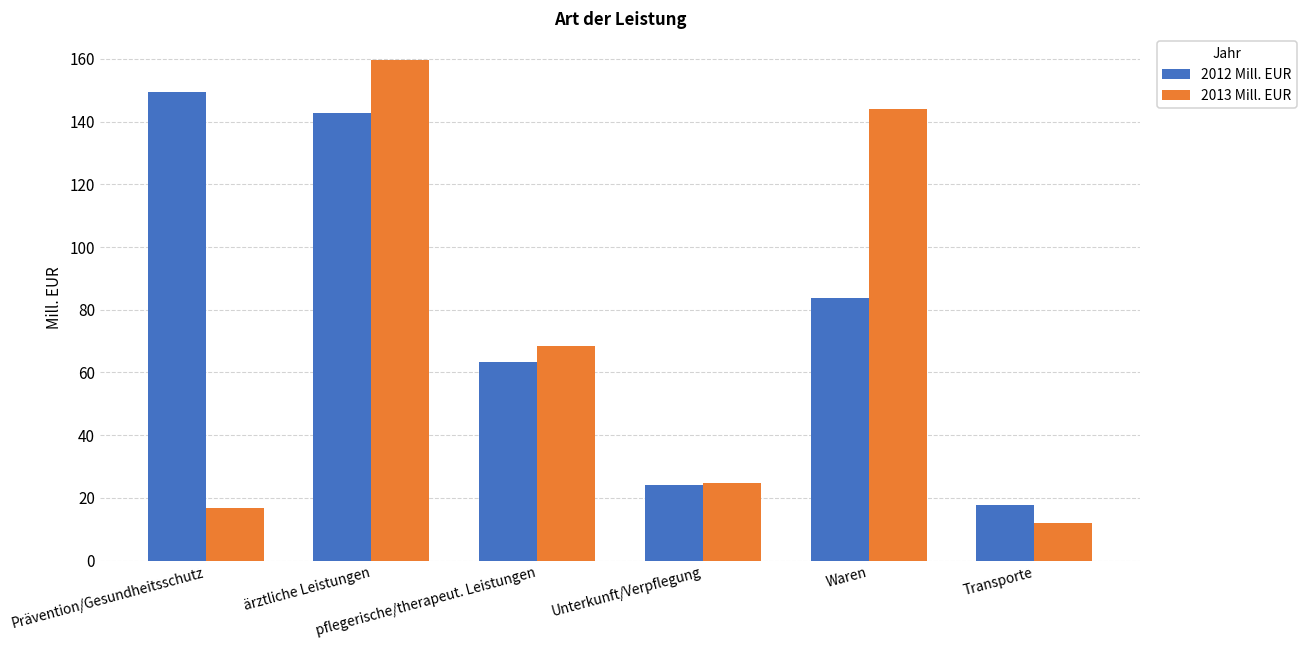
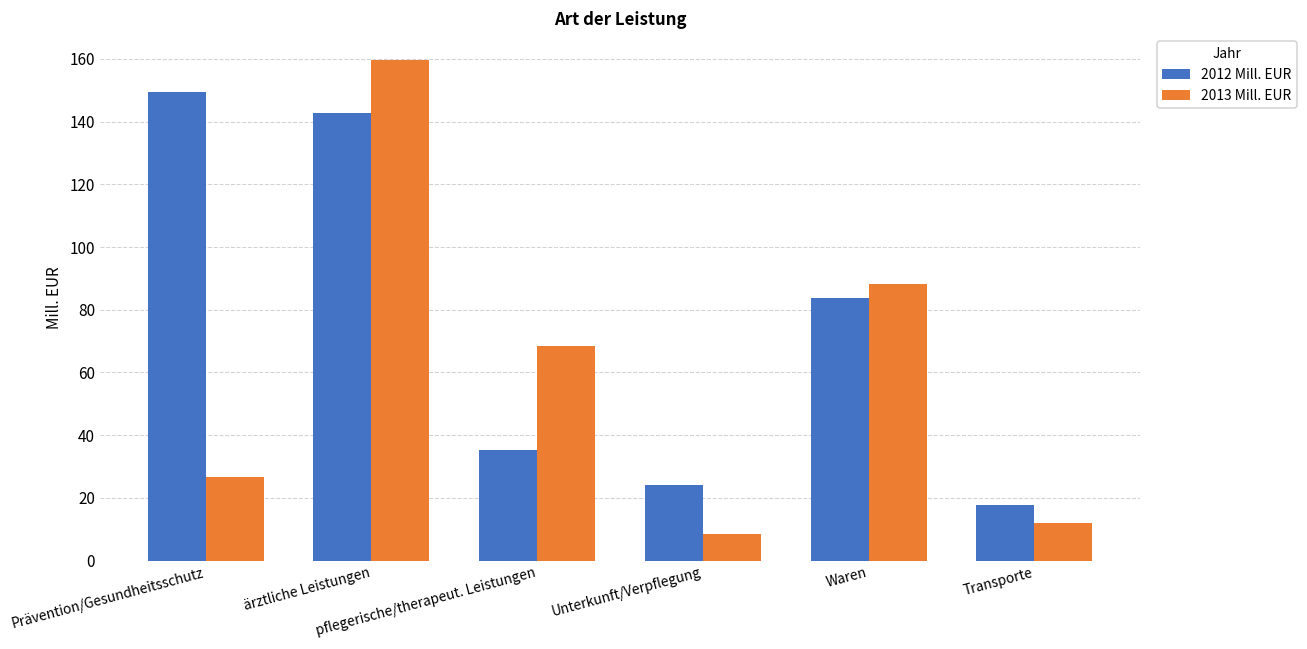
  {
    "2012 Mill. EUR": {
      "Prävention/Gesundheitsschutz": 150,
      "ärztliche Leistungen": 143,
-     "pflegerische/therapeut. Leistungen": 63,
+     "pflegerische/therapeut. Leistungen": 35,
      "Unterkunft/Verpflegung": 24,
      "Waren": 84,
      "Transporte": 18
    },
    "2013 Mill. EUR": {
-     "Prävention/Gesundheitsschutz": 17,
+     "Prävention/Gesundheitsschutz": 27,
      "ärztliche Leistungen": 160,
      "pflegerische/therapeut. Leistungen": 69,
-     "Unterkunft/Verpflegung": 25,
-     "Waren": 144,
+     "Unterkunft/Verpflegung": 8,
+     "Waren": 88,
      "Transporte": 12
    }
  }
